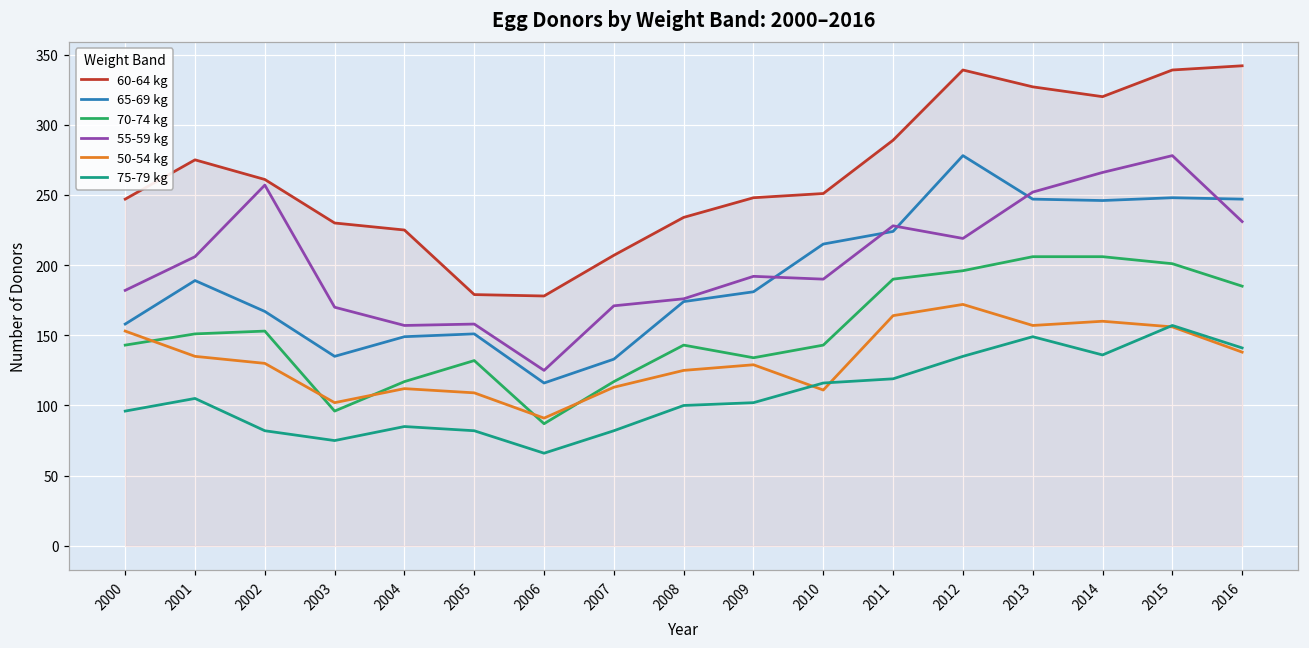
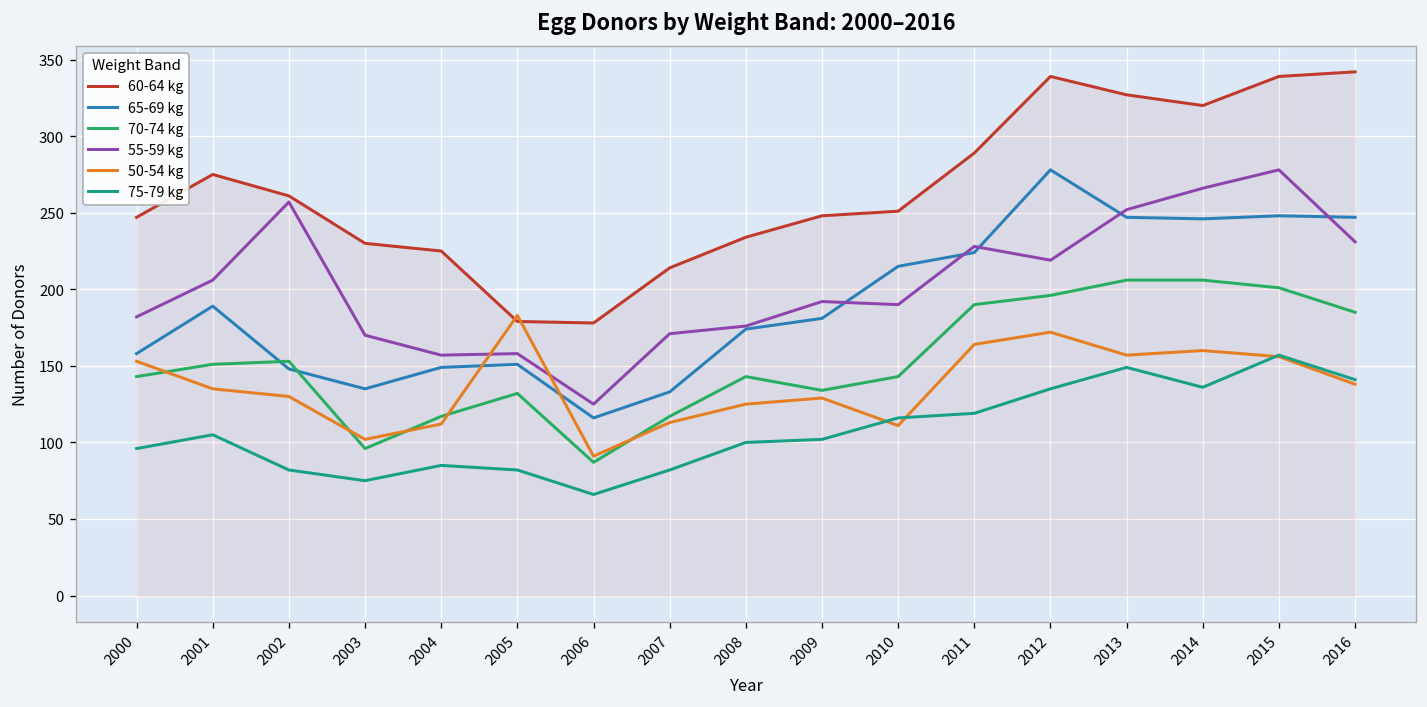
  {
    "60-64 kg": {
      "2000": 247,
      "2001": 275,
      "2002": 261,
      "2003": 230,
      "2004": 225,
      "2005": 179,
      "2006": 178,
-     "2007": 207,
+     "2007": 214,
      "2008": 234,
      "2009": 248,
      "2010": 251,
      "2011": 289,
      "2012": 339,
      "2013": 327,
      "2014": 320,
      "2015": 339,
      "2016": 342
    },
    "65-69 kg": {
      "2000": 158,
      "2001": 189,
-     "2002": 167,
+     "2002": 148,
      "2003": 135,
      "2004": 149,
      "2005": 151,
      "2006": 116,
      "2007": 133,
      "2008": 174,
      "2009": 181,
      "2010": 215,
      "2011": 224,
      "2012": 278,
      "2013": 247,
      "2014": 246,
      "2015": 248,
      "2016": 247
    },
    "55-59 kg": {
      "2000": 182,
      "2001": 206,
      "2002": 257,
      "2003": 170,
      "2004": 157,
      "2005": 158,
      "2006": 125,
      "2007": 171,
      "2008": 176,
      "2009": 192,
      "2010": 190,
      "2011": 228,
      "2012": 219,
      "2013": 252,
      "2014": 266,
      "2015": 278,
      "2016": 231
    },
    "50-54 kg": {
      "2000": 153,
      "2001": 135,
      "2002": 130,
      "2003": 102,
      "2004": 112,
-     "2005": 109,
+     "2005": 183,
      "2006": 91,
      "2007": 113,
      "2008": 125,
      "2009": 129,
      "2010": 111,
      "2011": 164,
      "2012": 172,
      "2013": 157,
      "2014": 160,
      "2016": 138
    }
  }
